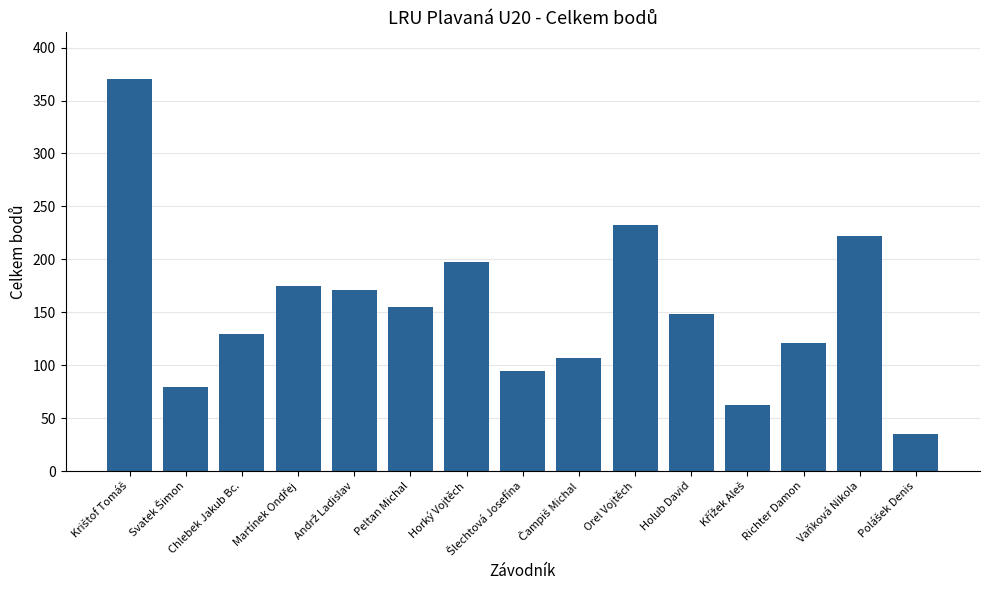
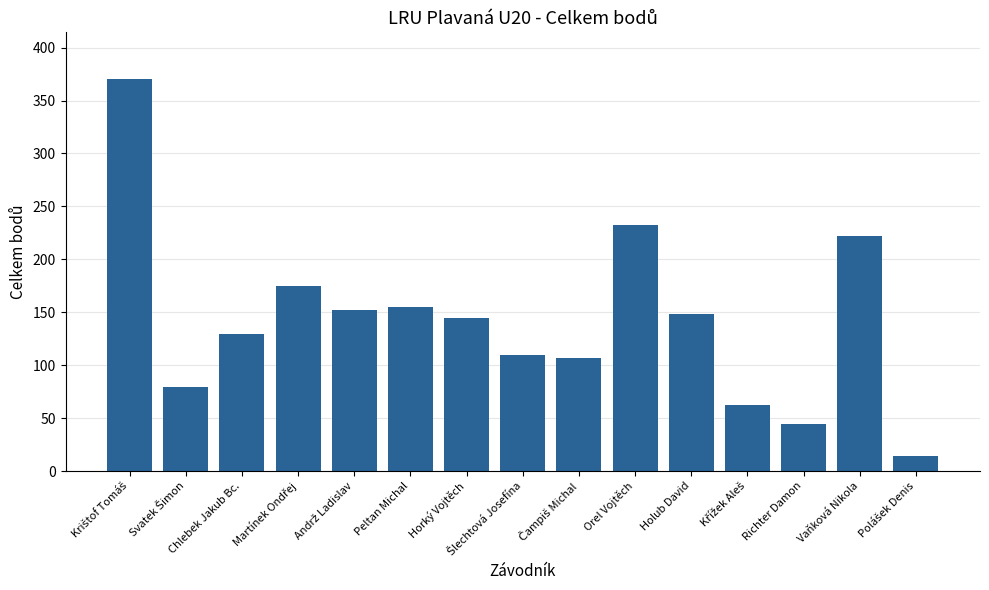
  {
    "Krištof Tomáš": 370,
    "Svatek Šimon": 79,
    "Chlebek Jakub Bc.": 129,
    "Martínek Ondřej": 175,
-   "Andrž Ladislav": 171,
+   "Andrž Ladislav": 152,
    "Peltan Michal": 155,
-   "Horký Vojtěch": 197,
-   "Šlechtová Josefína": 94,
+   "Horký Vojtěch": 145,
+   "Šlechtová Josefína": 110,
    "Čampiš Michal": 107,
    "Orel Vojtěch": 232,
    "Holub David": 148,
    "Křížek Aleš": 62,
-   "Richter Damon": 121,
+   "Richter Damon": 44,
    "Vaňková Nikola": 222,
-   "Polášek Denis": 35
+   "Polášek Denis": 14
  }
